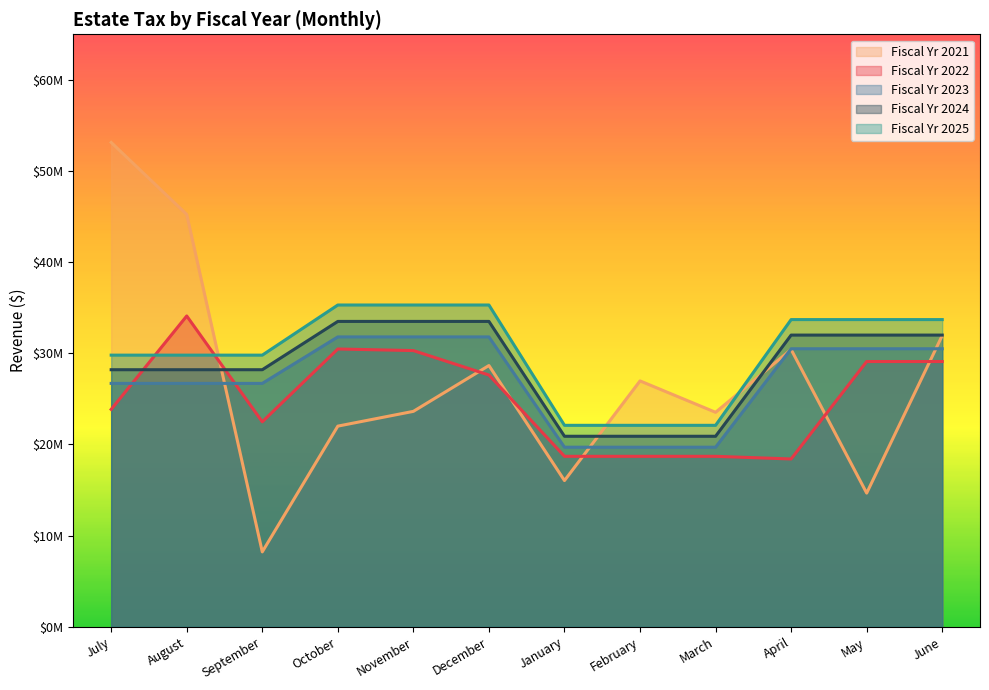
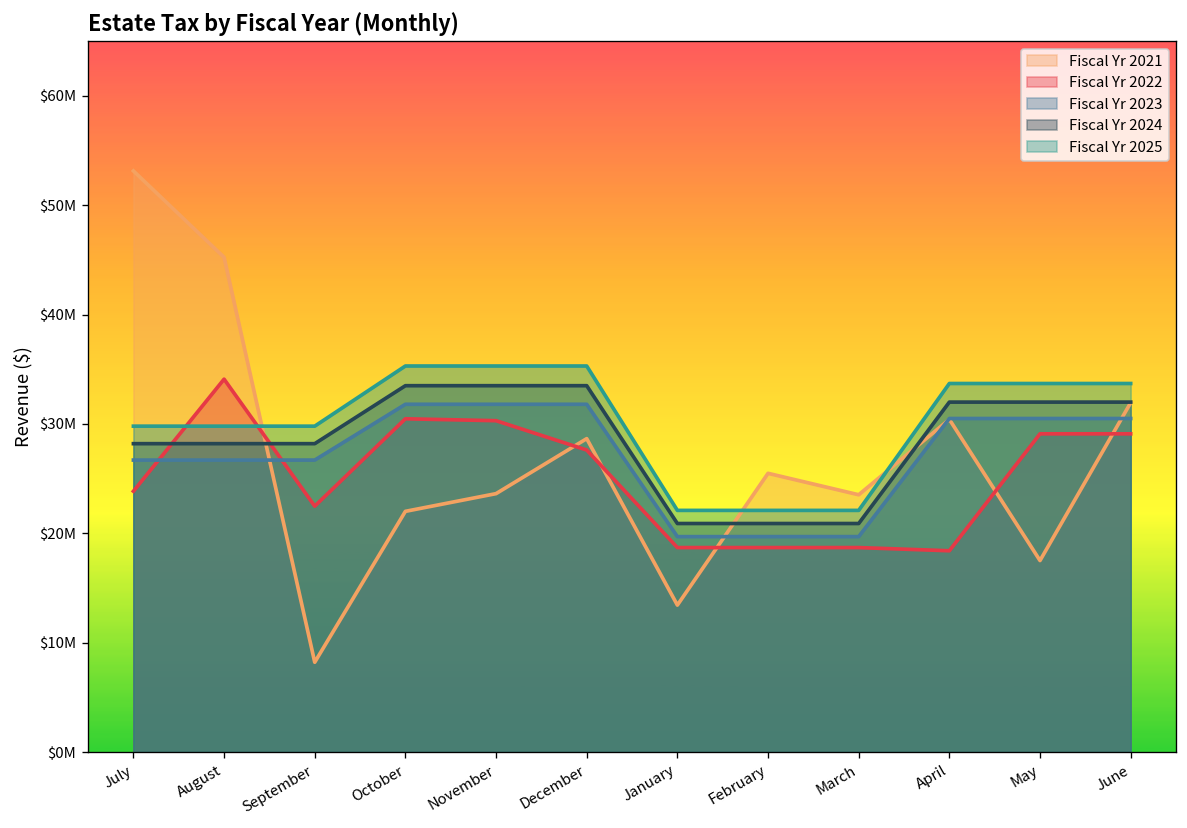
  {
    "Fiscal Yr 2021": {
      "July": "$53000000",
      "August": "$45000000",
      "September": "$8000000",
      "October": "$22000000",
      "November": "$24000000",
      "December": "$29000000",
-     "January": "$16000000",
-     "February": "$27000000",
+     "January": "$13000000",
+     "February": "$25000000",
      "March": "$24000000",
-     "May": "$15000000"
+     "May": "$18000000"
    },
    "Fiscal Yr 2022": {
      "July": "$24000000",
      "August": "$34000000",
      "September": "$22000000",
      "October": "$30000000",
      "November": "$30000000",
      "December": "$28000000",
      "January": "$19000000",
      "February": "$19000000",
      "March": "$19000000",
      "April": "$18000000",
      "May": "$29000000",
      "June": "$29000000"
    }
  }
